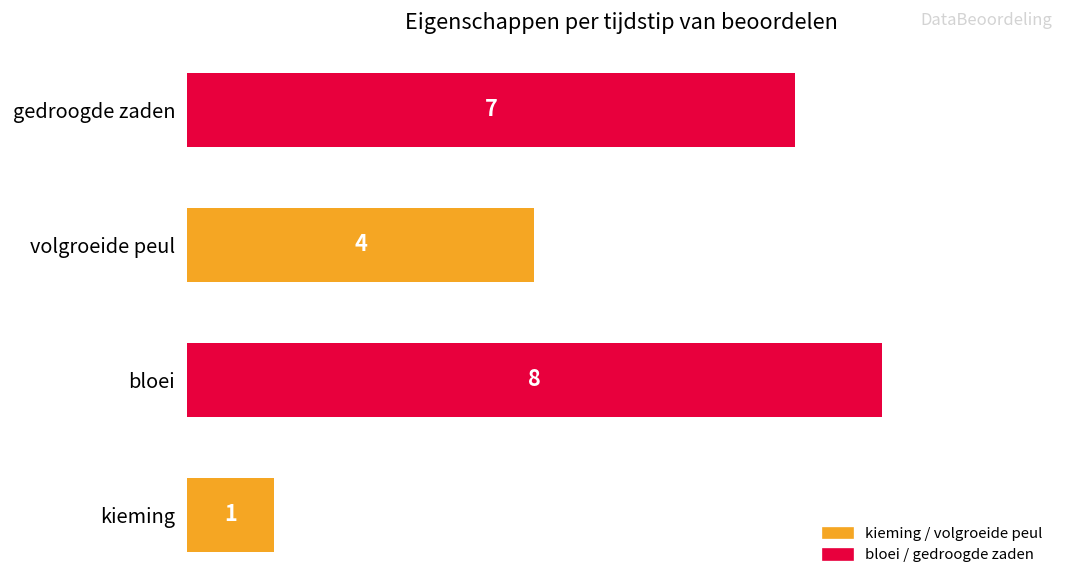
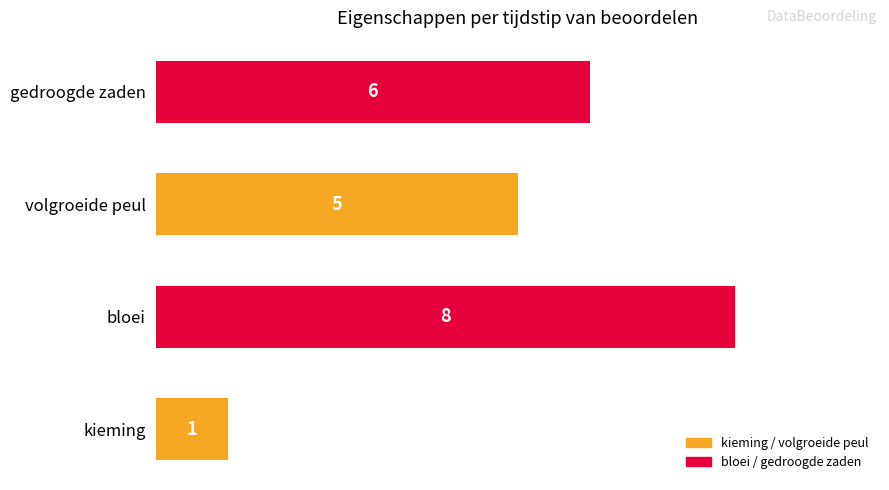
  {
-   "gedroogde zaden": 7,
-   "volgroeide peul": 4,
+   "gedroogde zaden": 6,
+   "volgroeide peul": 5,
    "bloei": 8,
    "kieming": 1
  }
